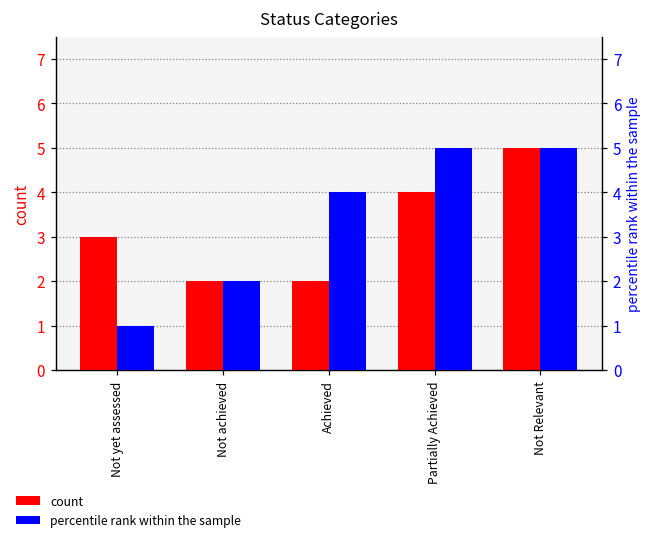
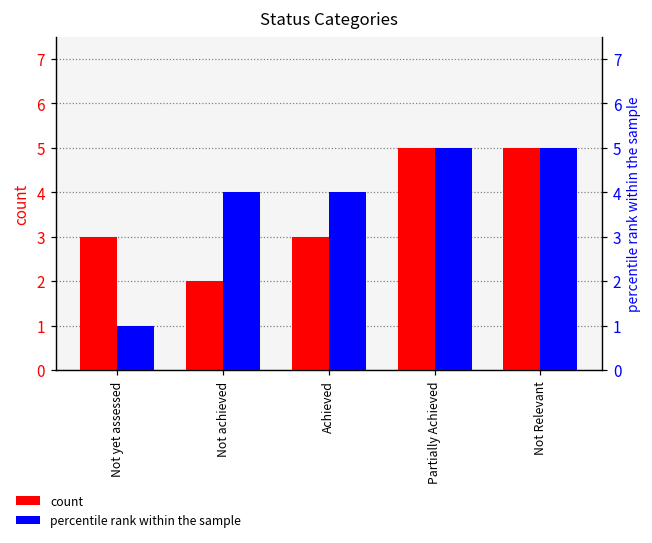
  {
    "count": {
      "Not yet assessed": 3,
      "Not achieved": 2,
-     "Achieved": 2,
-     "Partially Achieved": 4,
+     "Achieved": 3,
+     "Partially Achieved": 5,
      "Not Relevant": 5
    },
    "percentile rank within the sample": {
      "Not yet assessed": 1,
-     "Not achieved": 2,
+     "Not achieved": 4,
      "Achieved": 4,
      "Partially Achieved": 5,
      "Not Relevant": 5
    }
  }
